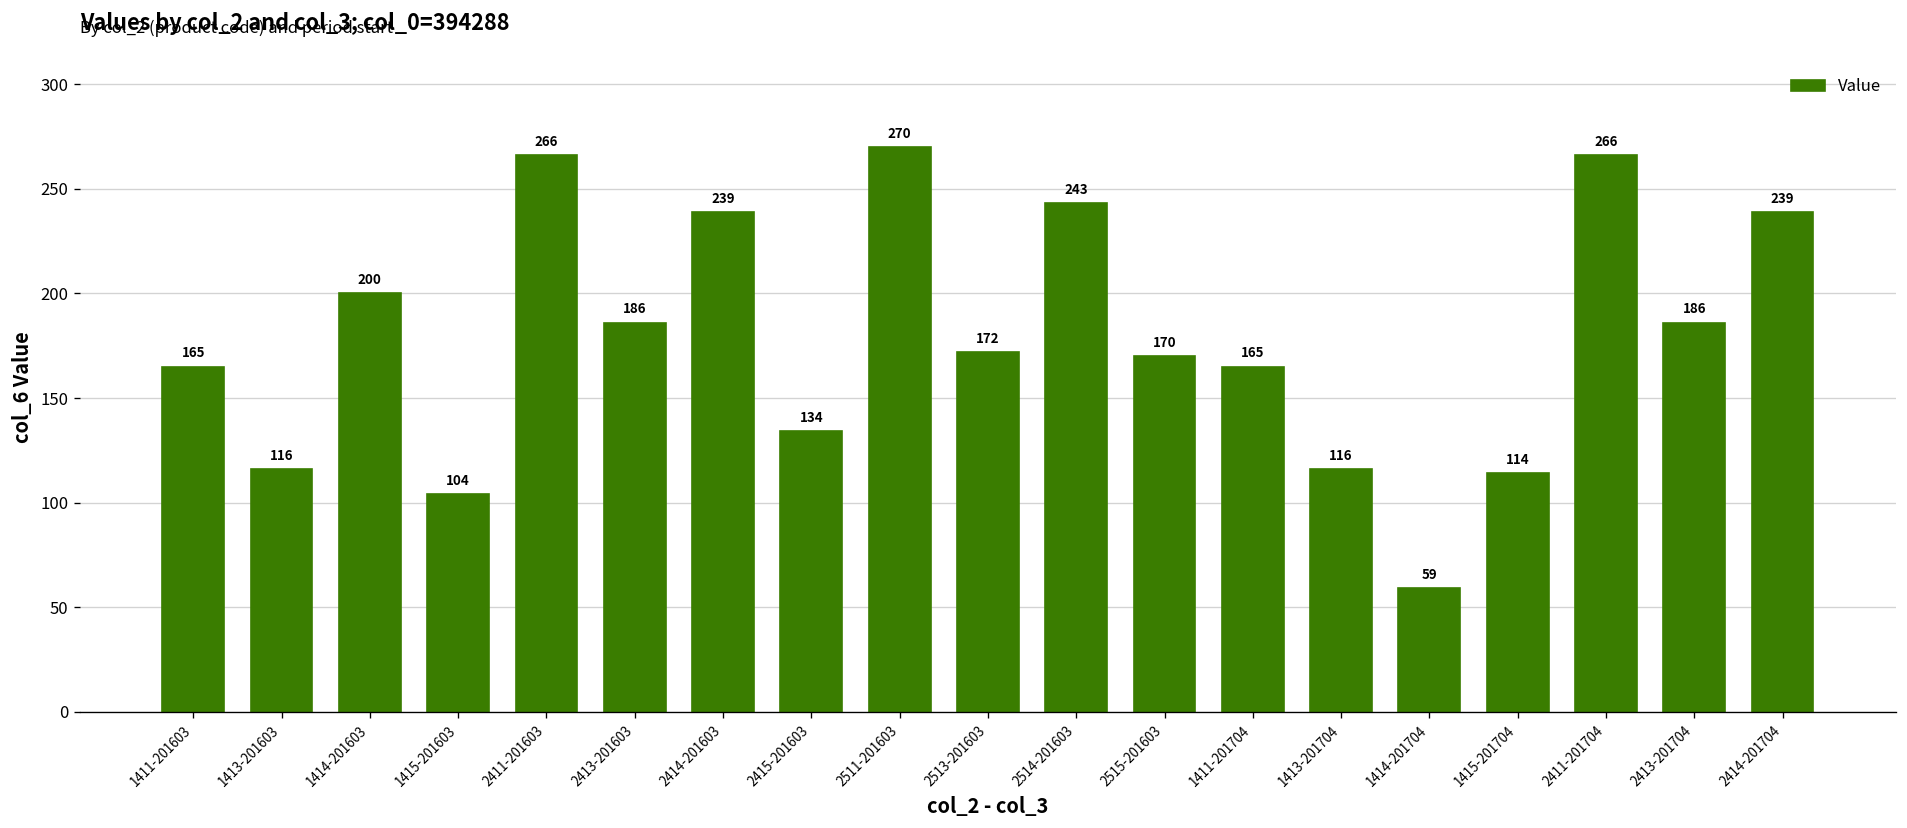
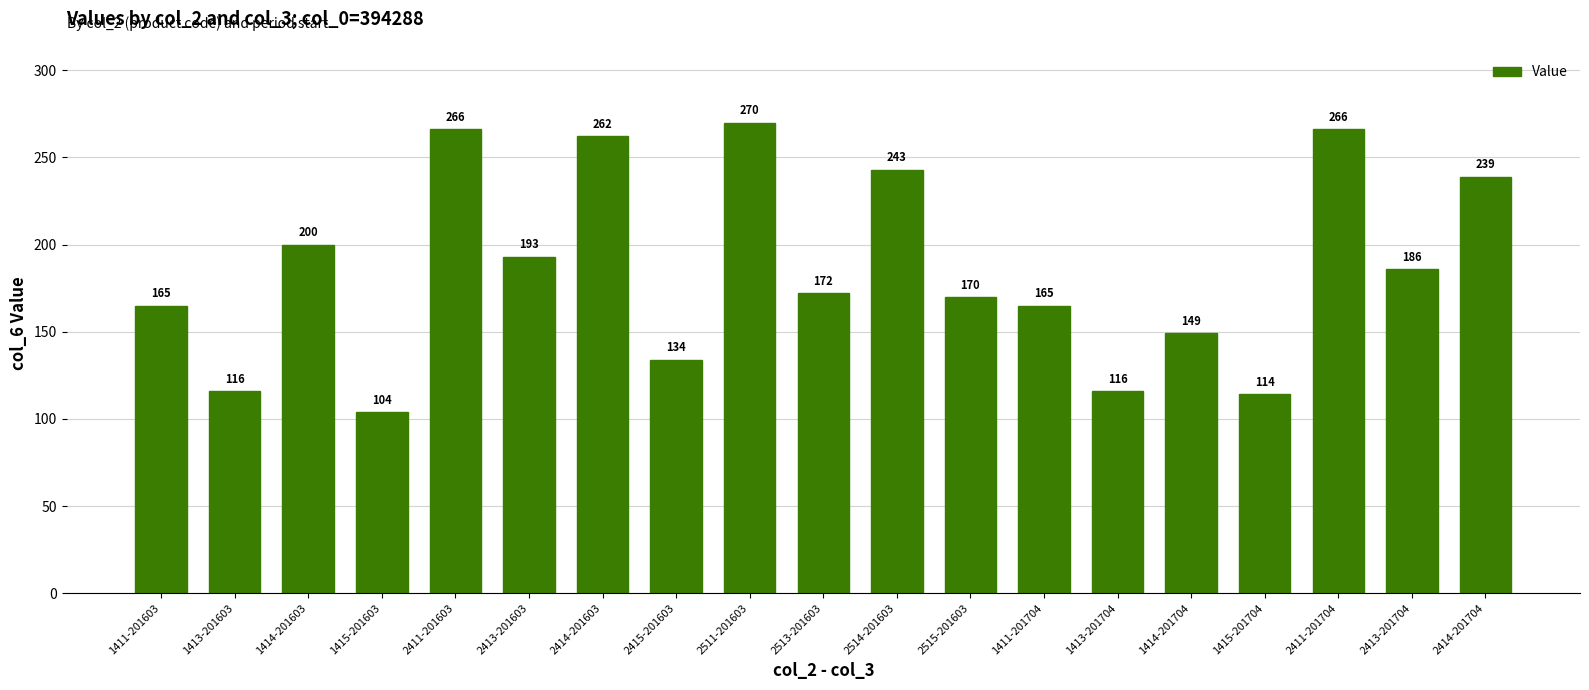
  {
    "1411-201603": 165,
    "1413-201603": 116,
    "1414-201603": 200,
    "1415-201603": 104,
    "2411-201603": 266,
-   "2413-201603": 186,
-   "2414-201603": 239,
+   "2413-201603": 193,
+   "2414-201603": 262,
    "2415-201603": 134,
    "2511-201603": 270,
    "2513-201603": 172,
    "2514-201603": 243,
    "2515-201603": 170,
    "1411-201704": 165,
    "1413-201704": 116,
-   "1414-201704": 59,
+   "1414-201704": 149,
    "1415-201704": 114,
    "2411-201704": 266,
    "2413-201704": 186,
    "2414-201704": 239
  }
